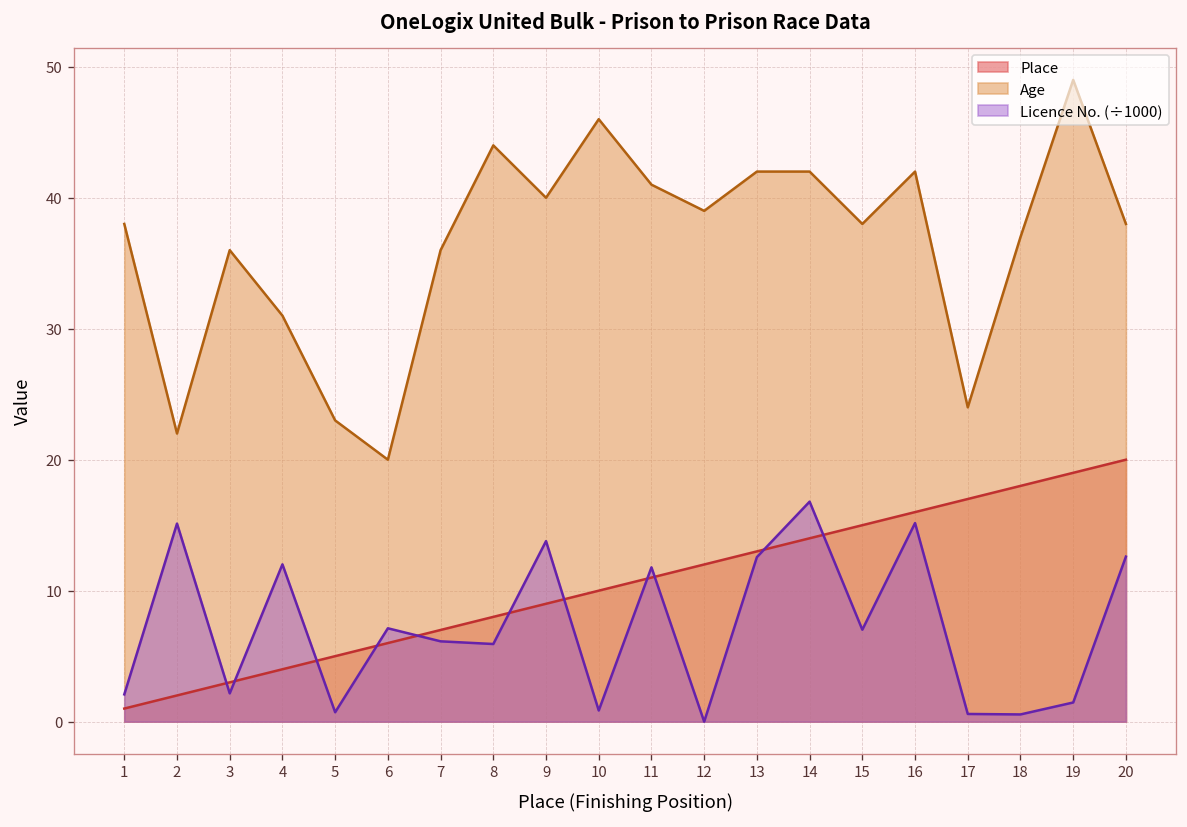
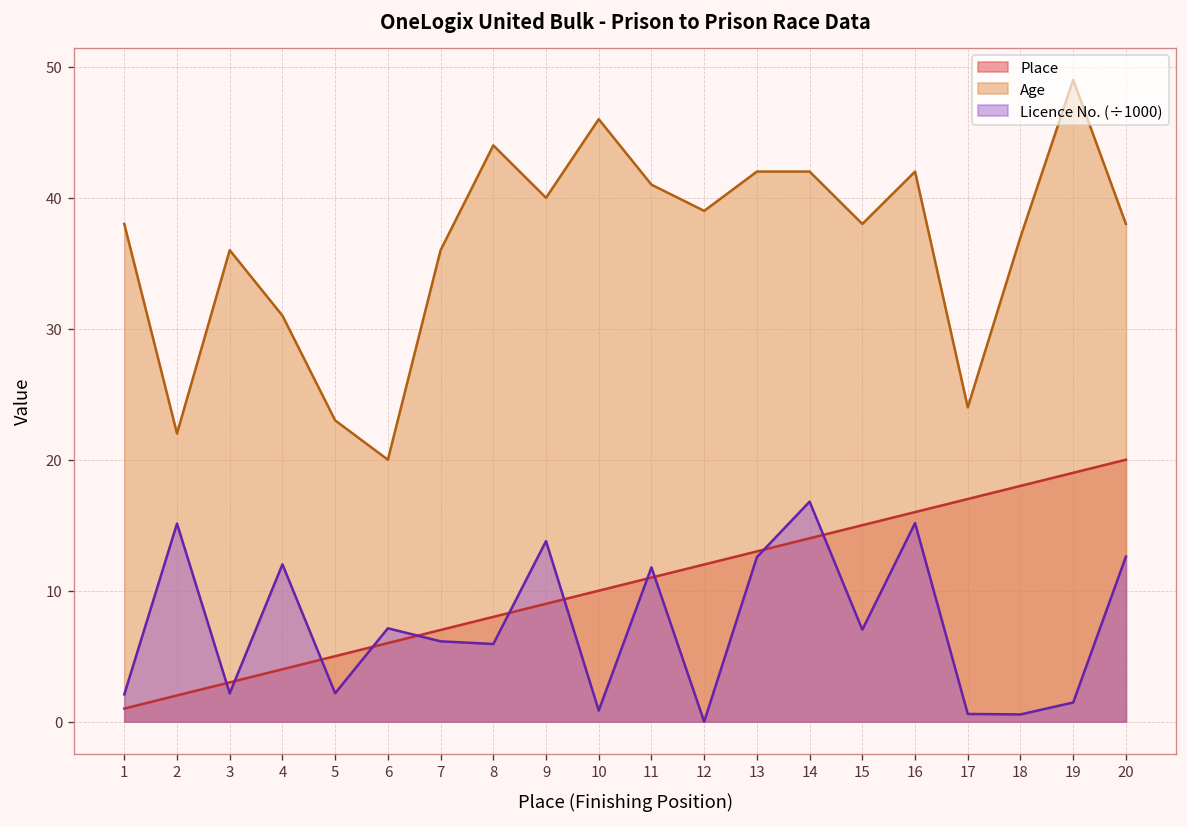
  {
    "Licence No. (÷1000)": {
      "1": 2.1,
      "2": 15.1,
      "3": 2.2,
      "4": 12.0,
-     "5": 0.7,
+     "5": 2.2,
      "6": 7.1,
      "7": 6.1,
      "8": 5.9,
      "9": 13.8,
      "10": 0.9,
      "11": 11.8,
      "12": 0.0,
      "13": 12.6,
      "14": 16.8,
      "15": 7.0,
      "16": 15.2,
      "17": 0.6,
      "18": 0.6,
      "19": 1.5,
      "20": 12.6
    }
  }
